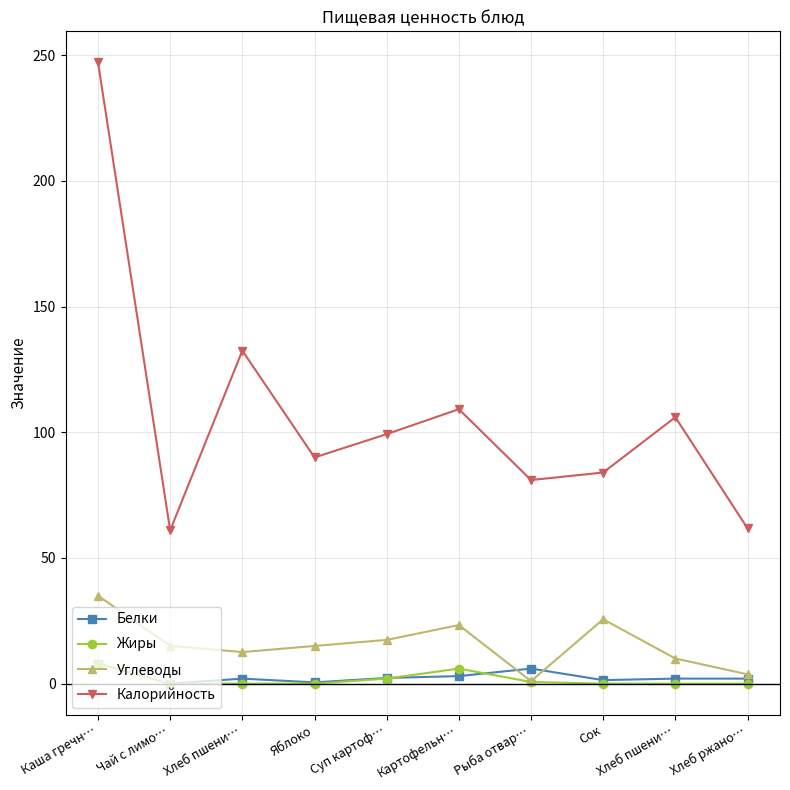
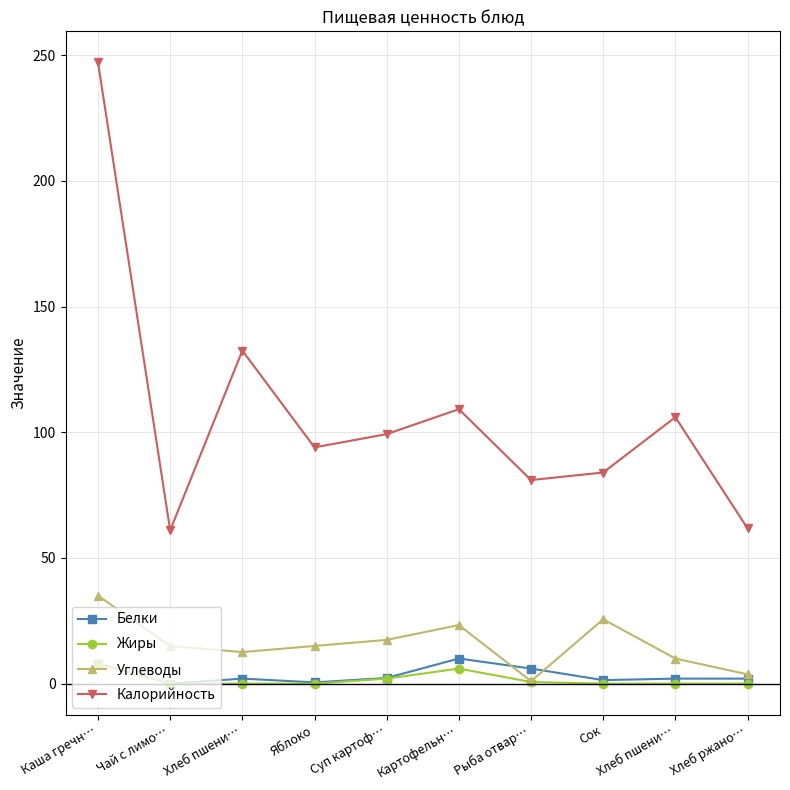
  {
    "Белки": {
-     "Картофельн…": 3,
+     "Картофельн…": 10,
      "Рыба отвар…": 6,
      "Сок": 1,
      "Хлеб ржано…": 2
    },
    "Жиры": {
      "Картофельн…": 6,
      "Сок": 0,
      "Хлеб ржано…": 0
    },
    "Углеводы": {
      "Каша гречн…": 35,
      "Яблоко": 15,
      "Суп картоф…": 17,
      "Картофельн…": 23,
      "Сок": 26,
      "Хлеб ржано…": 4
    },
    "Калорийность": {
      "Каша гречн…": 247,
      "Чай с лимо…": 61,
-     "Яблоко": 90,
+     "Яблоко": 94,
      "Суп картоф…": 99,
      "Картофельн…": 109,
      "Рыба отвар…": 81,
      "Сок": 84,
      "Хлеб ржано…": 62
    }
  }
